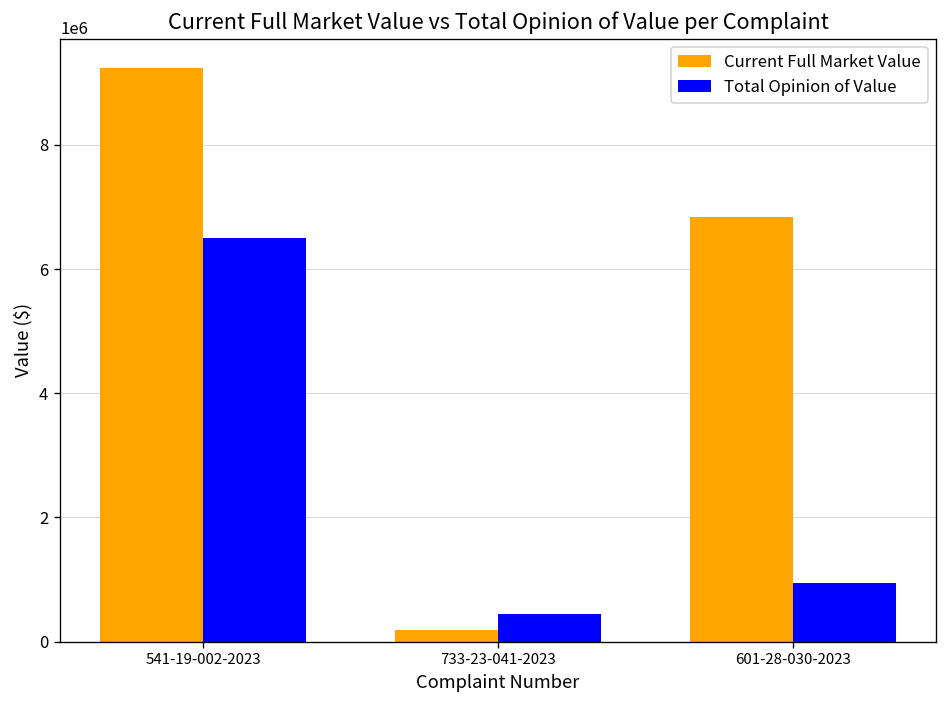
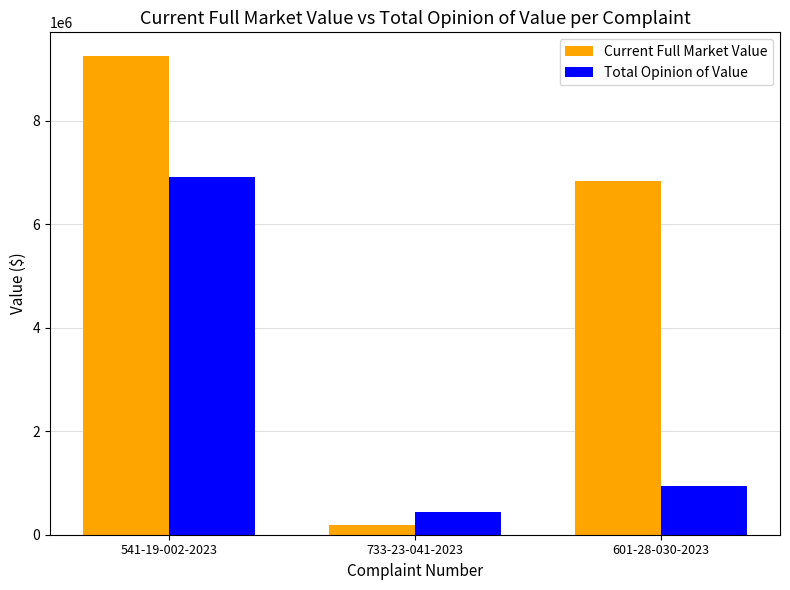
  {
    "Current Full Market Value": {
      "541-19-002-2023": 9200000,
      "733-23-041-2023": 200000,
      "601-28-030-2023": 6800000
    },
    "Total Opinion of Value": {
-     "541-19-002-2023": 6500000,
+     "541-19-002-2023": 6900000,
      "733-23-041-2023": 400000,
      "601-28-030-2023": 1000000
    }
  }
